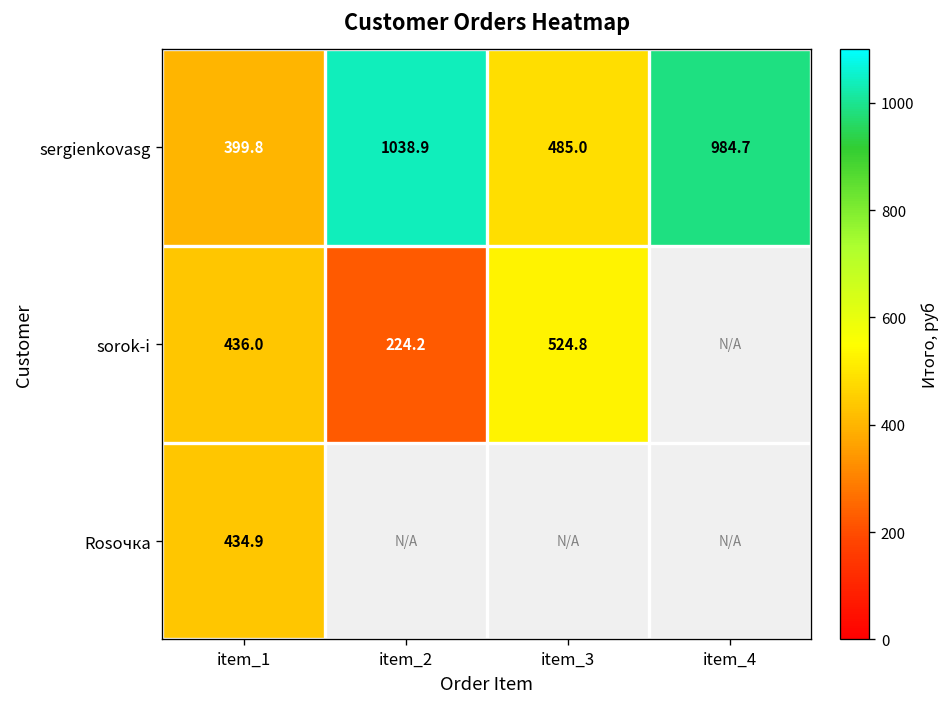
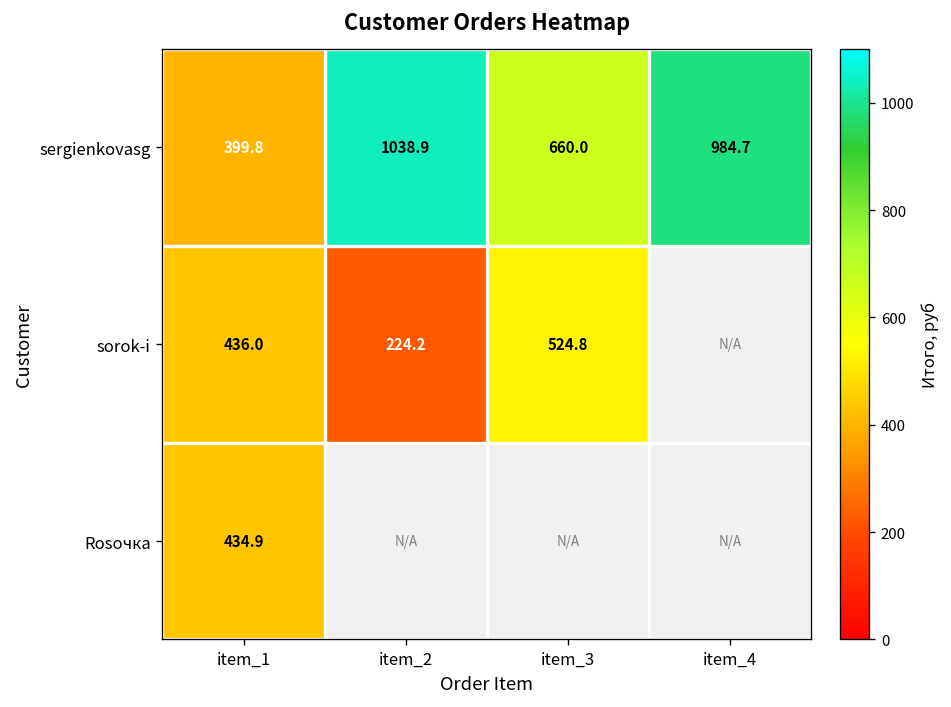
  {
    "sergienkovasg": {
      "item_1": 399.8,
      "item_2": 1038.9,
-     "item_3": 485.0,
+     "item_3": 660.0,
      "item_4": 984.7
    },
    "sorok-i": {
      "item_1": 436.0,
      "item_2": 224.2,
      "item_3": 524.8
    },
    "Rosочка": {
      "item_1": 434.9
    }
  }
